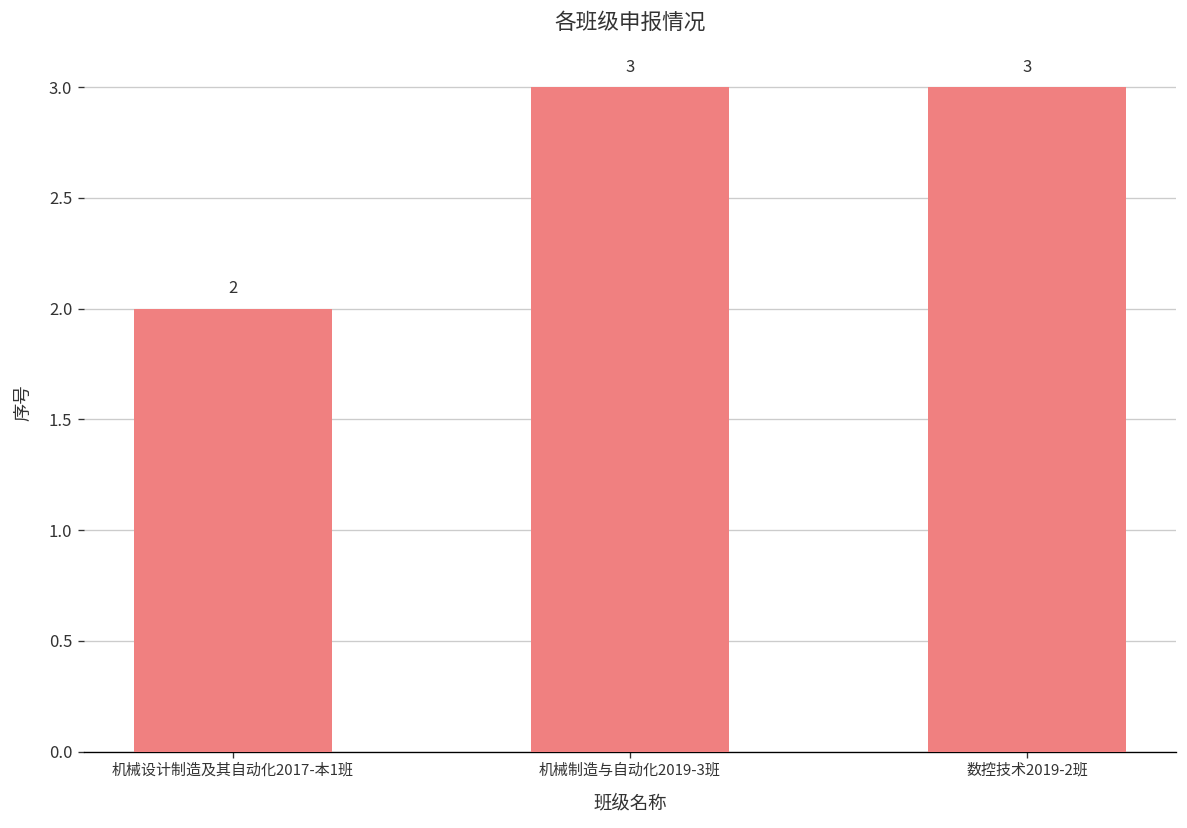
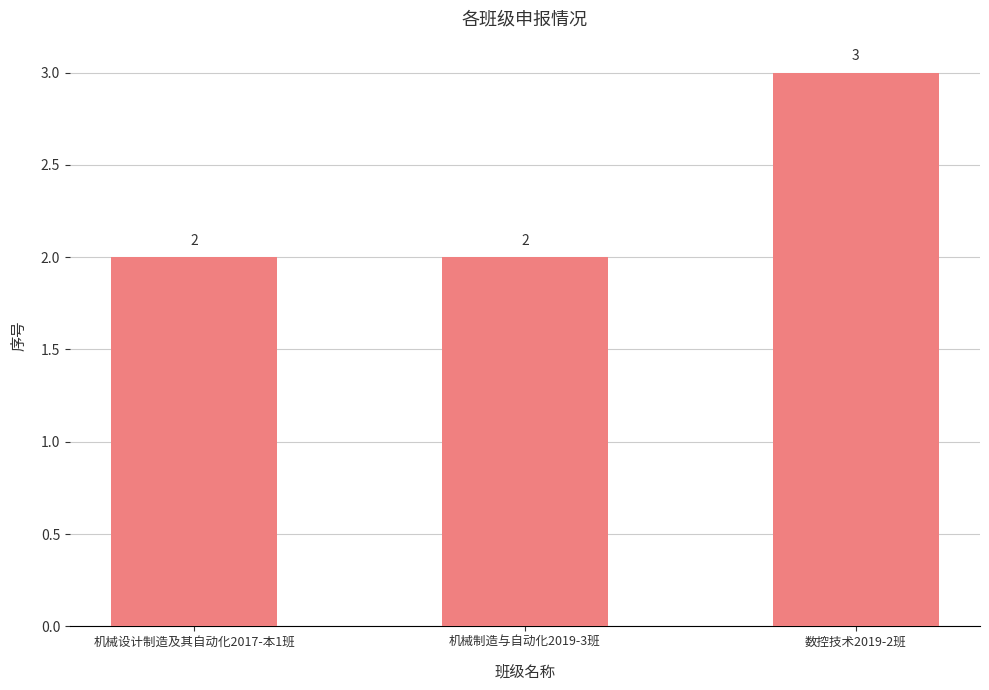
  {
    "机械设计制造及其自动化2017-本1班": 2,
-   "机械制造与自动化2019-3班": 3,
+   "机械制造与自动化2019-3班": 2,
    "数控技术2019-2班": 3
  }
